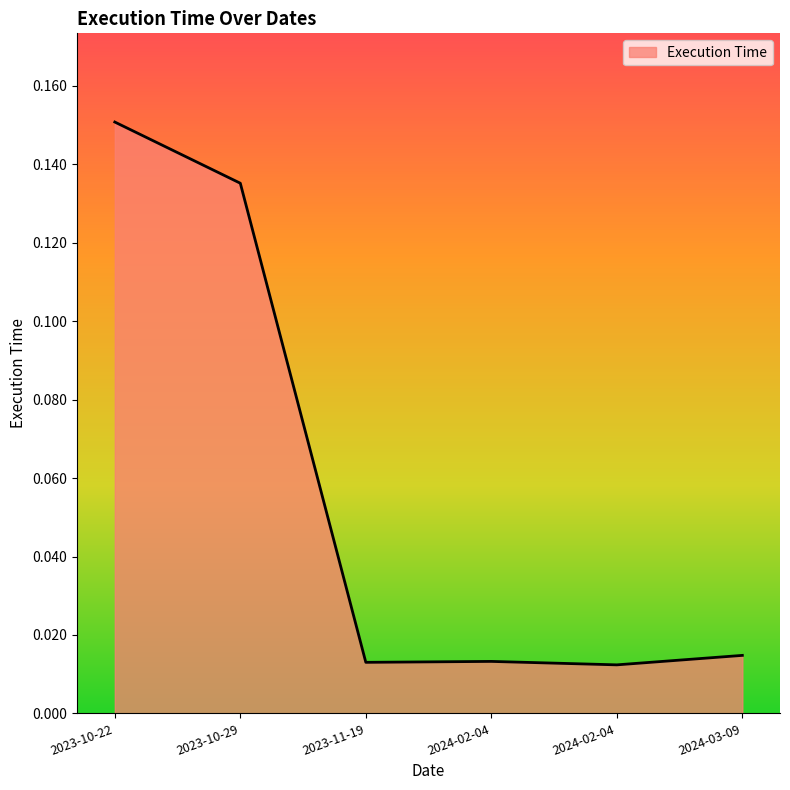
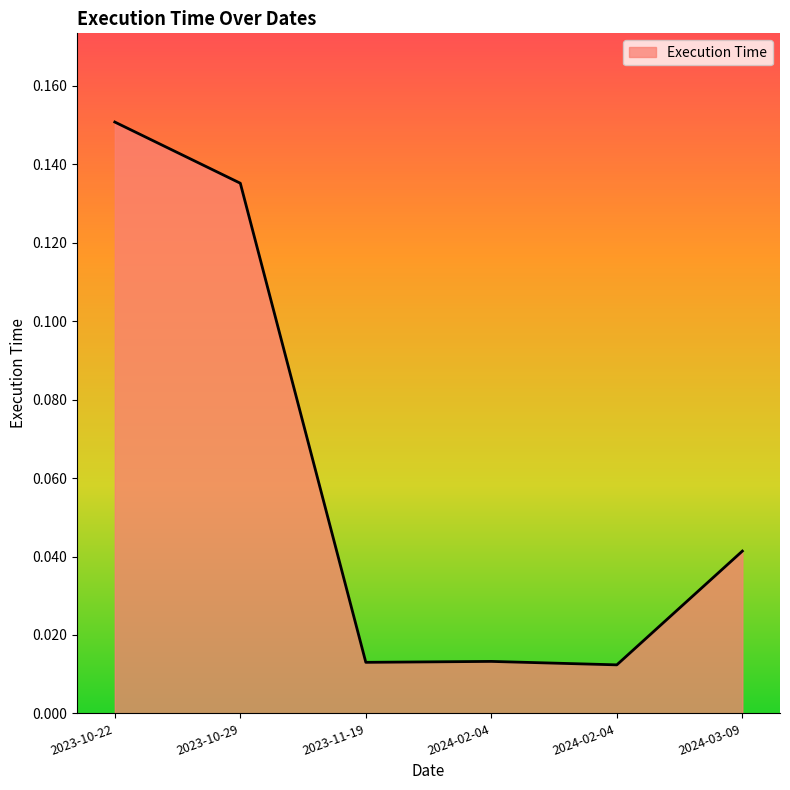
  {
    "2023-10-22": 0.151,
    "2023-10-29": 0.135,
    "2023-11-19": 0.013,
-   "2024-03-09": 0.015
+   "2024-03-09": 0.041
  }
